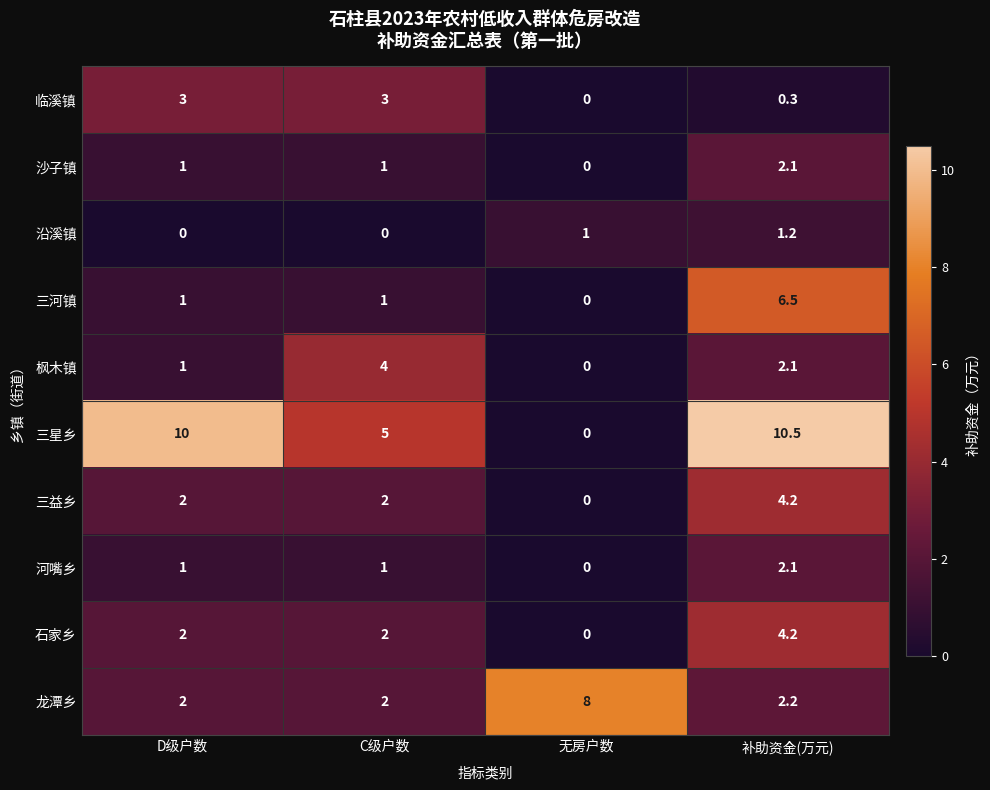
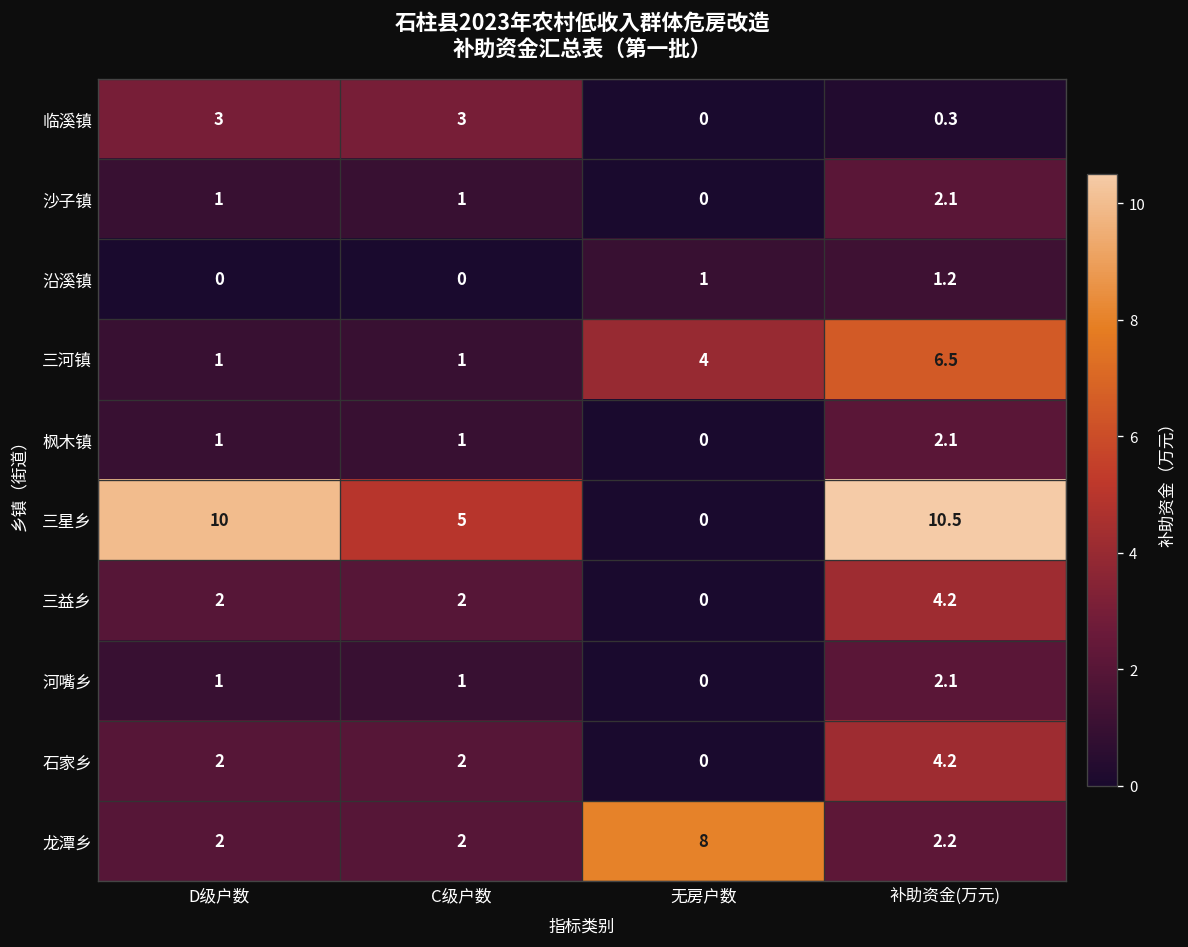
  {
    "临溪镇": {
      "D级户数": 3,
      "C级户数": 3,
      "无房户数": 0,
      "补助资金(万元)": 0.3
    },
    "沙子镇": {
      "D级户数": 1,
      "C级户数": 1,
      "无房户数": 0,
      "补助资金(万元)": 2.1
    },
    "沿溪镇": {
      "D级户数": 0,
      "C级户数": 0,
      "无房户数": 1,
      "补助资金(万元)": 1.2
    },
    "三河镇": {
      "D级户数": 1,
      "C级户数": 1,
-     "无房户数": 0,
+     "无房户数": 4,
      "补助资金(万元)": 6.5
    },
    "枫木镇": {
      "D级户数": 1,
-     "C级户数": 4,
+     "C级户数": 1,
      "无房户数": 0,
      "补助资金(万元)": 2.1
    },
    "三星乡": {
      "D级户数": 10,
      "C级户数": 5,
      "无房户数": 0,
      "补助资金(万元)": 10.5
    },
    "三益乡": {
      "D级户数": 2,
      "C级户数": 2,
      "无房户数": 0,
      "补助资金(万元)": 4.2
    },
    "河嘴乡": {
      "D级户数": 1,
      "C级户数": 1,
      "无房户数": 0,
      "补助资金(万元)": 2.1
    },
    "石家乡": {
      "D级户数": 2,
      "C级户数": 2,
      "无房户数": 0,
      "补助资金(万元)": 4.2
    },
    "龙潭乡": {
      "D级户数": 2,
      "C级户数": 2,
      "无房户数": 8,
      "补助资金(万元)": 2.2
    }
  }
